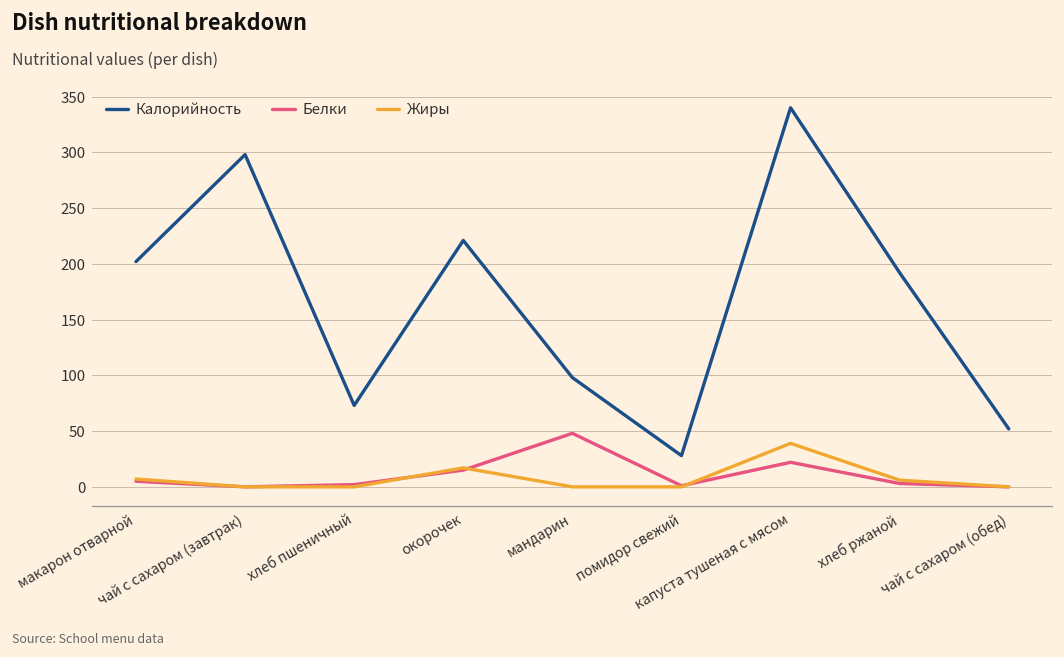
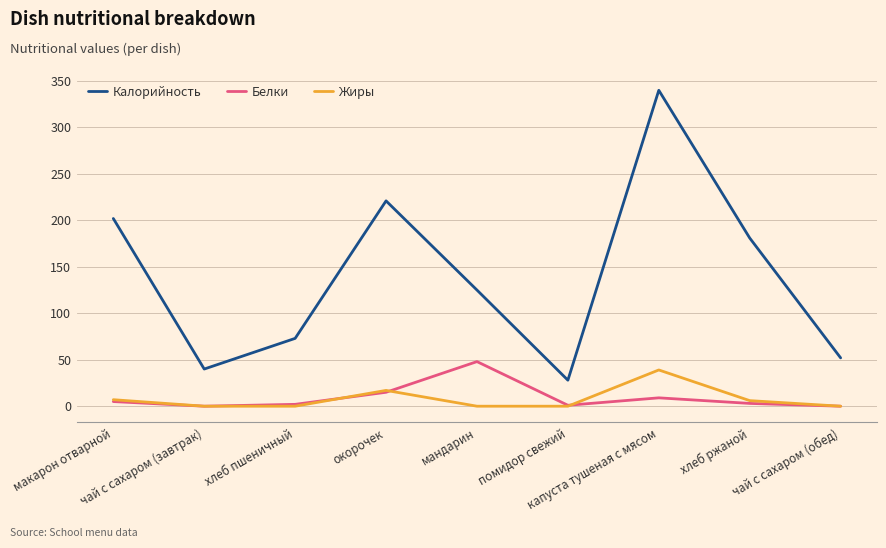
  {
    "Калорийность": {
      "макарон отварной": 200,
-     "чай с сахаром (завтрак)": 300,
+     "чай с сахаром (завтрак)": 40,
      "хлеб пшеничный": 70,
      "окорочек": 220,
-     "мандарин": 100,
+     "мандарин": 130,
      "помидор свежий": 30,
      "капуста тушеная с мясом": 340,
-     "хлеб ржаной": 190,
+     "хлеб ржаной": 180,
      "чай с сахаром (обед)": 50
    },
    "Белки": {
      "мандарин": 50,
-     "капуста тушеная с мясом": 20,
+     "капуста тушеная с мясом": 10,
      "хлеб ржаной": 0
    },
    "Жиры": {
      "мандарин": 0,
      "капуста тушеная с мясом": 40,
      "хлеб ржаной": 10
    }
  }
